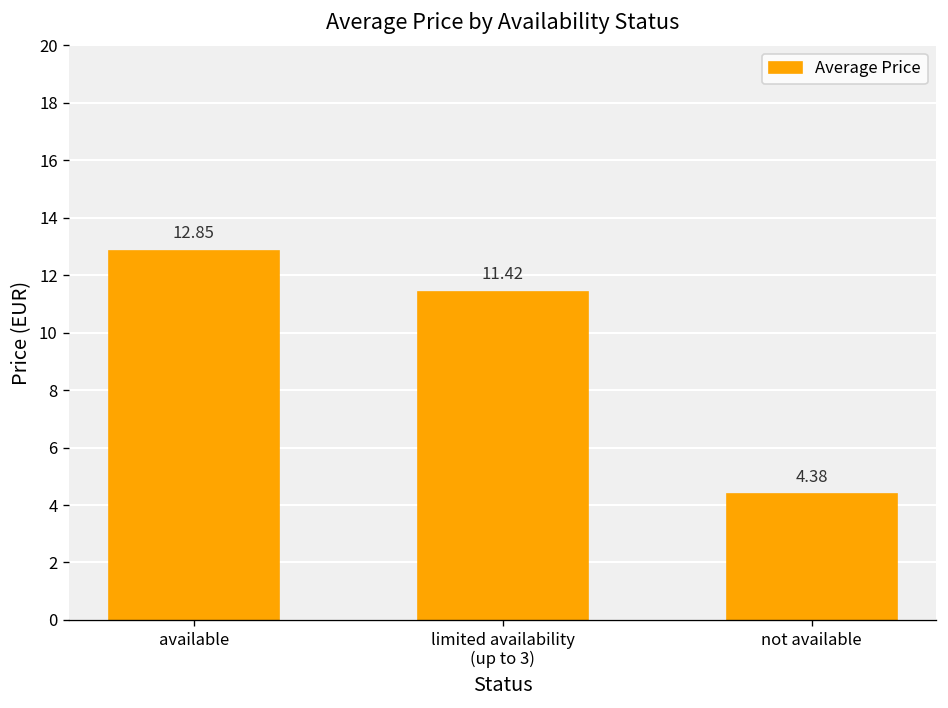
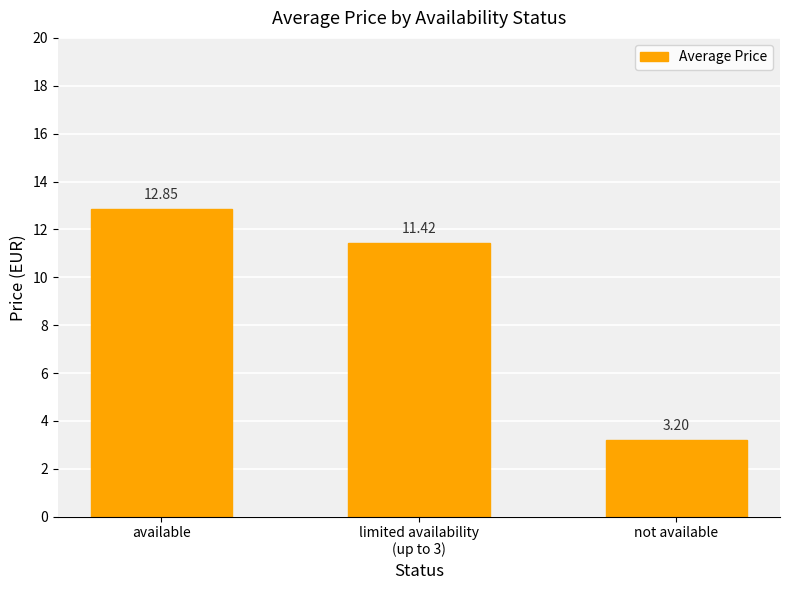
  {
    "available": 12.85,
    "limited availability (up to 3)": 11.42,
-   "not available": 4.38
+   "not available": 3.20
  }
